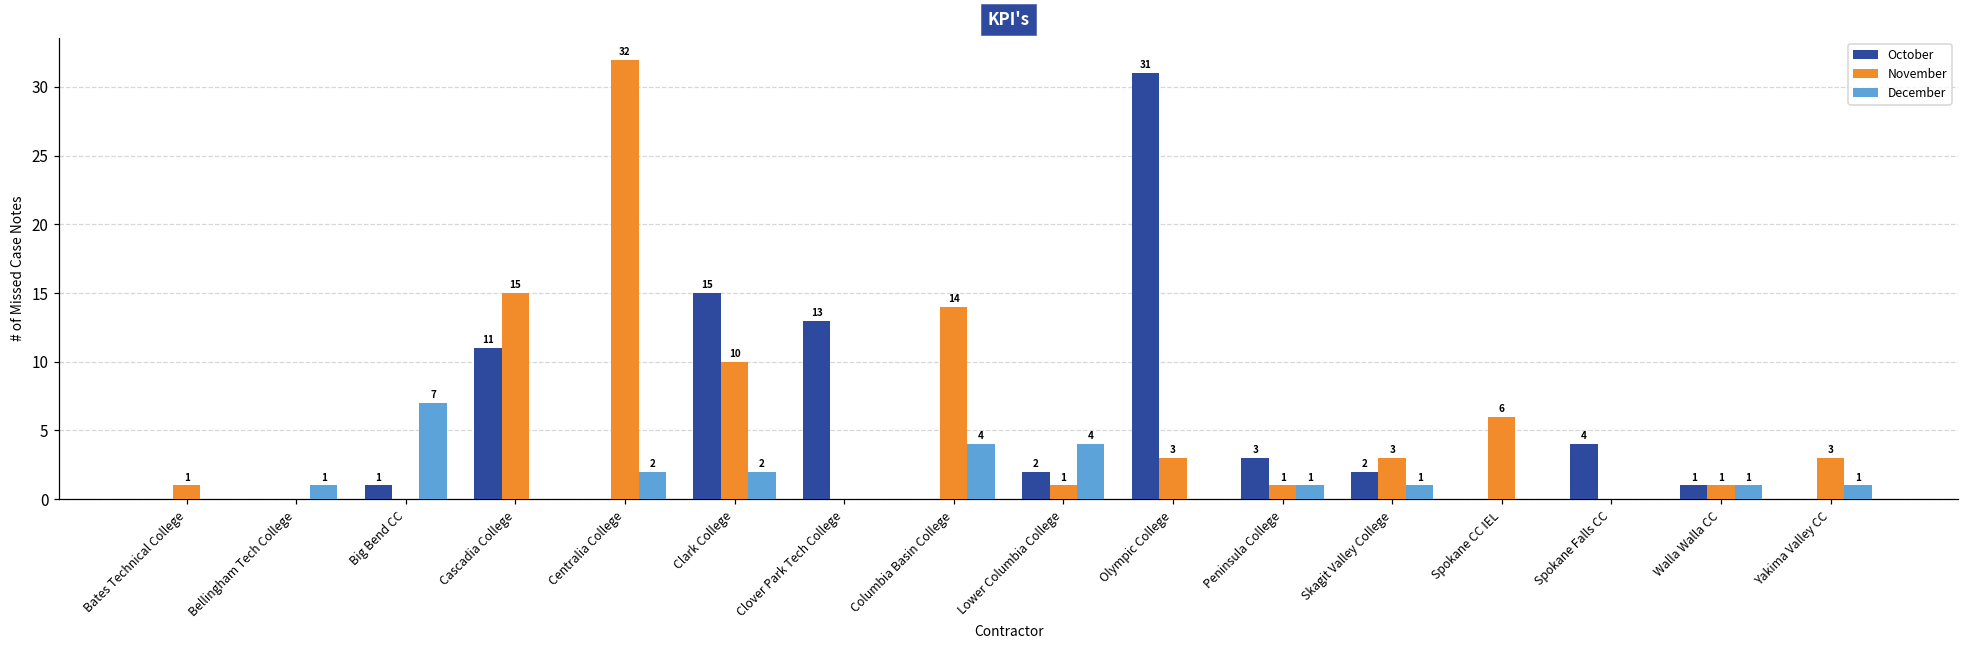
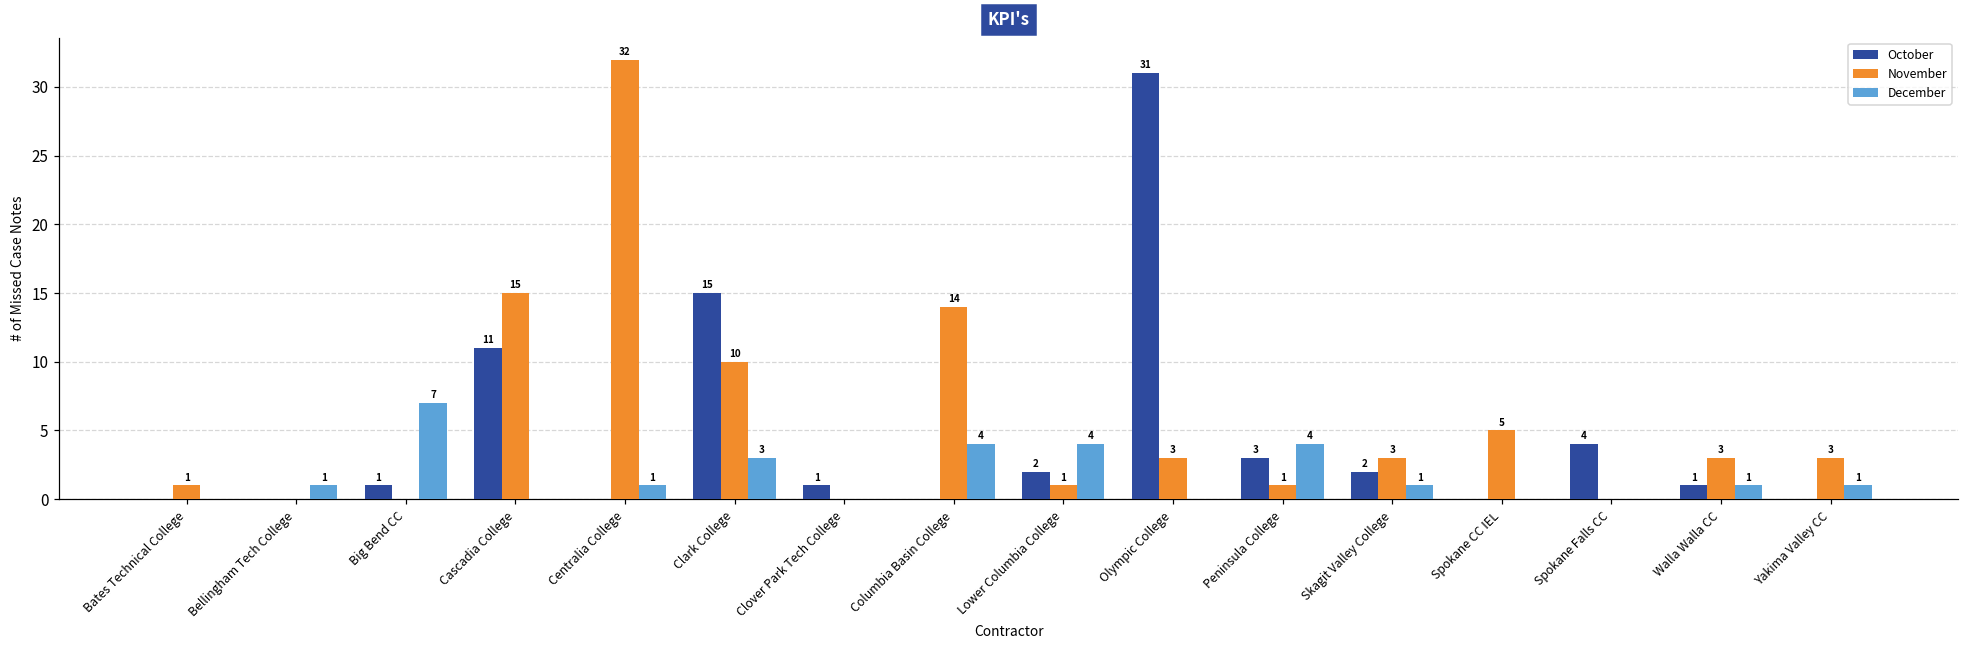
  {
    "October": {
      "Big Bend CC": 1,
      "Cascadia College": 11,
      "Clark College": 15,
-     "Clover Park Tech College": 13,
+     "Clover Park Tech College": 1,
      "Lower Columbia College": 2,
      "Olympic College": 31,
      "Peninsula College": 3,
      "Skagit Valley College": 2,
      "Spokane Falls CC": 4,
      "Walla Walla CC": 1
    },
    "November": {
      "Bates Technical College": 1,
      "Cascadia College": 15,
      "Centralia College": 32,
      "Clark College": 10,
      "Columbia Basin College": 14,
      "Lower Columbia College": 1,
      "Olympic College": 3,
      "Peninsula College": 1,
      "Skagit Valley College": 3,
-     "Spokane CC IEL": 6,
-     "Walla Walla CC": 1,
+     "Spokane CC IEL": 5,
+     "Walla Walla CC": 3,
      "Yakima Valley CC": 3
    },
    "December": {
      "Bellingham Tech College": 1,
      "Big Bend CC": 7,
-     "Centralia College": 2,
-     "Clark College": 2,
+     "Centralia College": 1,
+     "Clark College": 3,
      "Columbia Basin College": 4,
      "Lower Columbia College": 4,
-     "Peninsula College": 1,
+     "Peninsula College": 4,
      "Skagit Valley College": 1,
      "Walla Walla CC": 1,
      "Yakima Valley CC": 1
    }
  }
